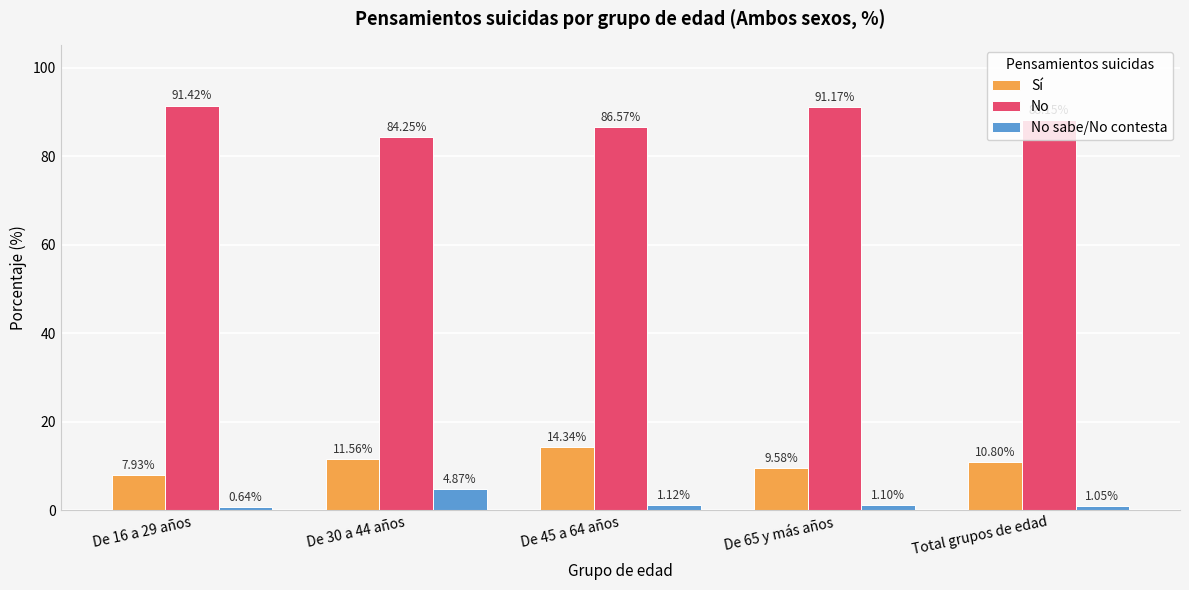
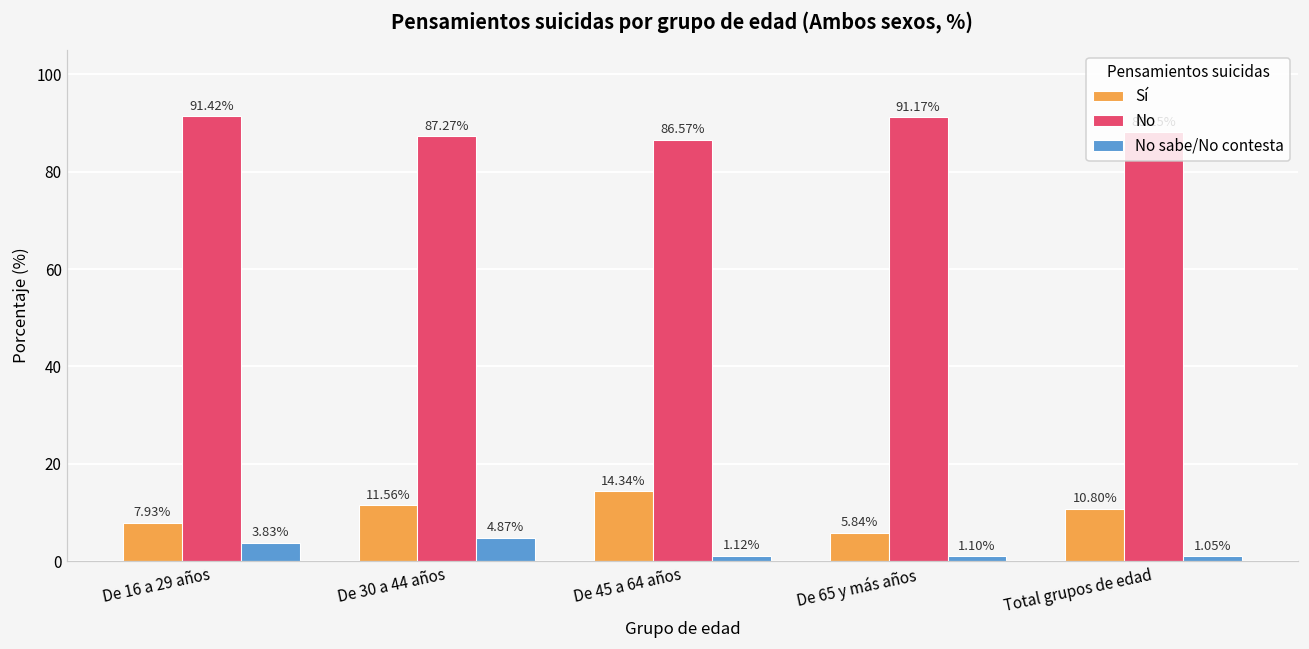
  {
    "Sí": {
      "De 16 a 29 años": "7.93%",
      "De 30 a 44 años": "11.56%",
      "De 45 a 64 años": "14.34%",
-     "De 65 y más años": "9.58%",
+     "De 65 y más años": "5.84%",
      "Total grupos de edad": "10.80%"
    },
    "No": {
      "De 16 a 29 años": "91.42%",
-     "De 30 a 44 años": "84.25%",
+     "De 30 a 44 años": "87.27%",
      "De 45 a 64 años": "86.57%",
      "De 65 y más años": "91.17%"
    },
    "No sabe/No contesta": {
-     "De 16 a 29 años": "0.64%",
+     "De 16 a 29 años": "3.83%",
      "De 30 a 44 años": "4.87%",
      "De 45 a 64 años": "1.12%",
      "De 65 y más años": "1.10%",
      "Total grupos de edad": "1.05%"
    }
  }
